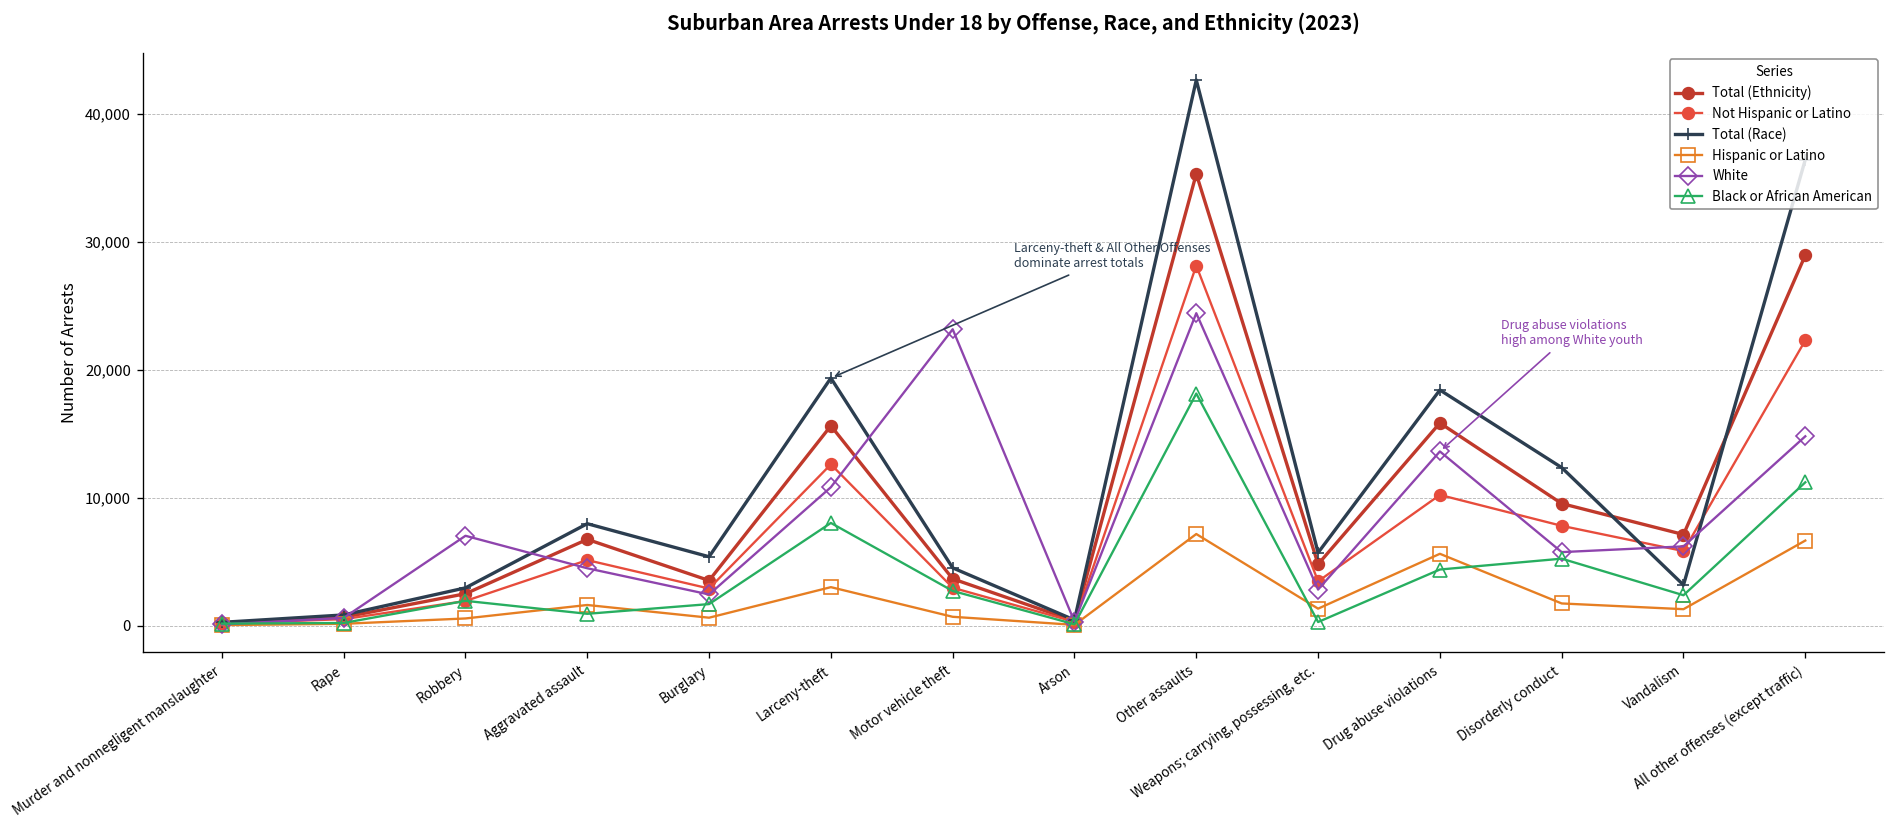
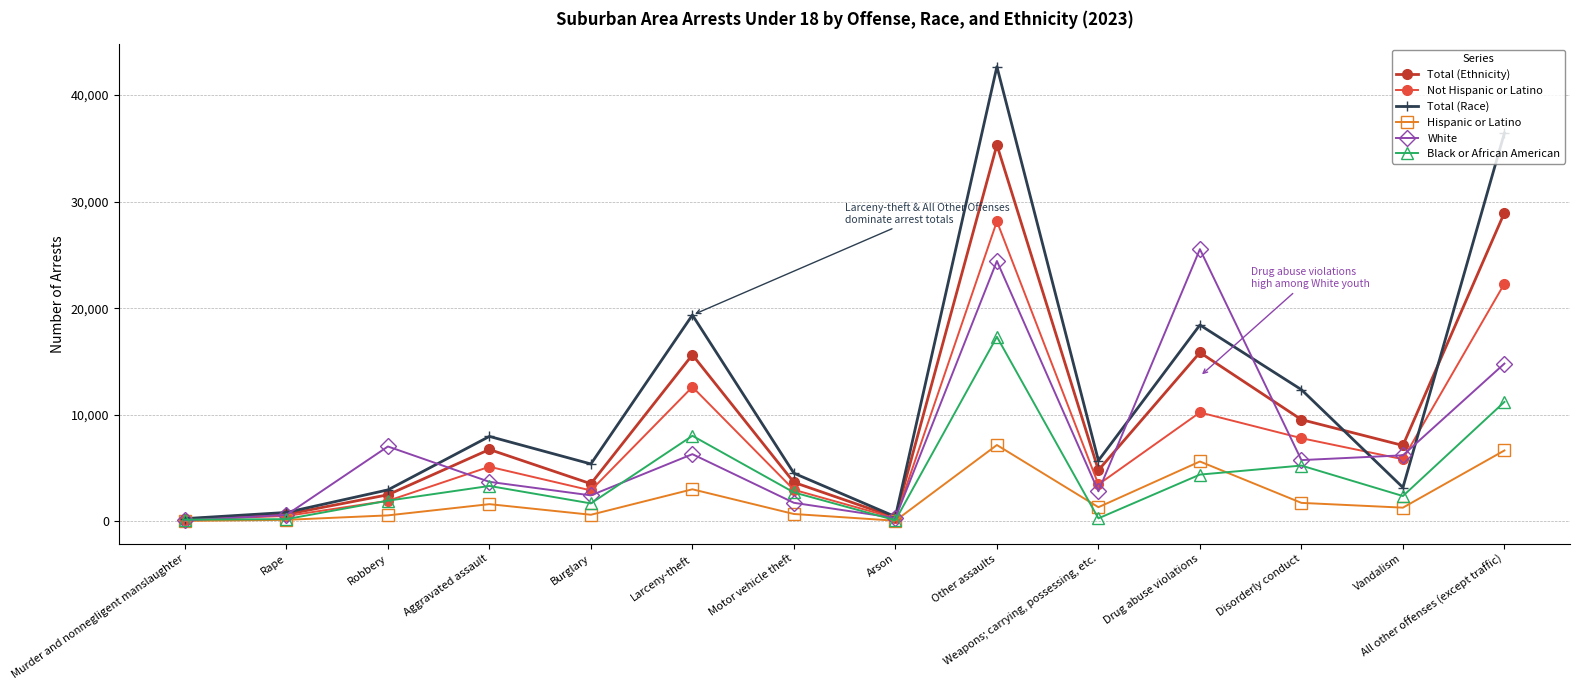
  {
    "Total (Race)": {
      "Robbery": "3,000",
      "Aggravated assault": "8,000",
      "Burglary": "5,400",
      "Larceny-theft": "19,400",
      "Motor vehicle theft": "4,500",
      "Other assaults": "42,600",
      "Weapons; carrying, possessing, etc.": "5,700",
      "Drug abuse violations": "18,400",
      "Disorderly conduct": "12,400",
      "Vandalism": "3,200"
    },
    "White": {
      "Robbery": "7,000",
-     "Aggravated assault": "4,500",
+     "Aggravated assault": "3,700",
      "Burglary": "2,400",
-     "Larceny-theft": "10,800",
-     "Motor vehicle theft": "23,200",
+     "Larceny-theft": "6,300",
+     "Motor vehicle theft": "1,700",
      "Other assaults": "24,400",
      "Weapons; carrying, possessing, etc.": "2,800",
-     "Drug abuse violations": "13,600",
+     "Drug abuse violations": "25,500",
      "Disorderly conduct": "5,800",
      "Vandalism": "6,200",
      "All other offenses (except traffic)": "14,800"
    },
    "Black or African American": {
-     "Aggravated assault": "900",
+     "Aggravated assault": "3,300",
      "Burglary": "1,700",
      "Larceny-theft": "8,000",
      "Motor vehicle theft": "2,700",
-     "Other assaults": "18,100",
+     "Other assaults": "17,300",
      "Weapons; carrying, possessing, etc.": "300",
      "Drug abuse violations": "4,400",
      "Disorderly conduct": "5,200",
      "Vandalism": "2,400",
      "All other offenses (except traffic)": "11,200"
    }
  }
